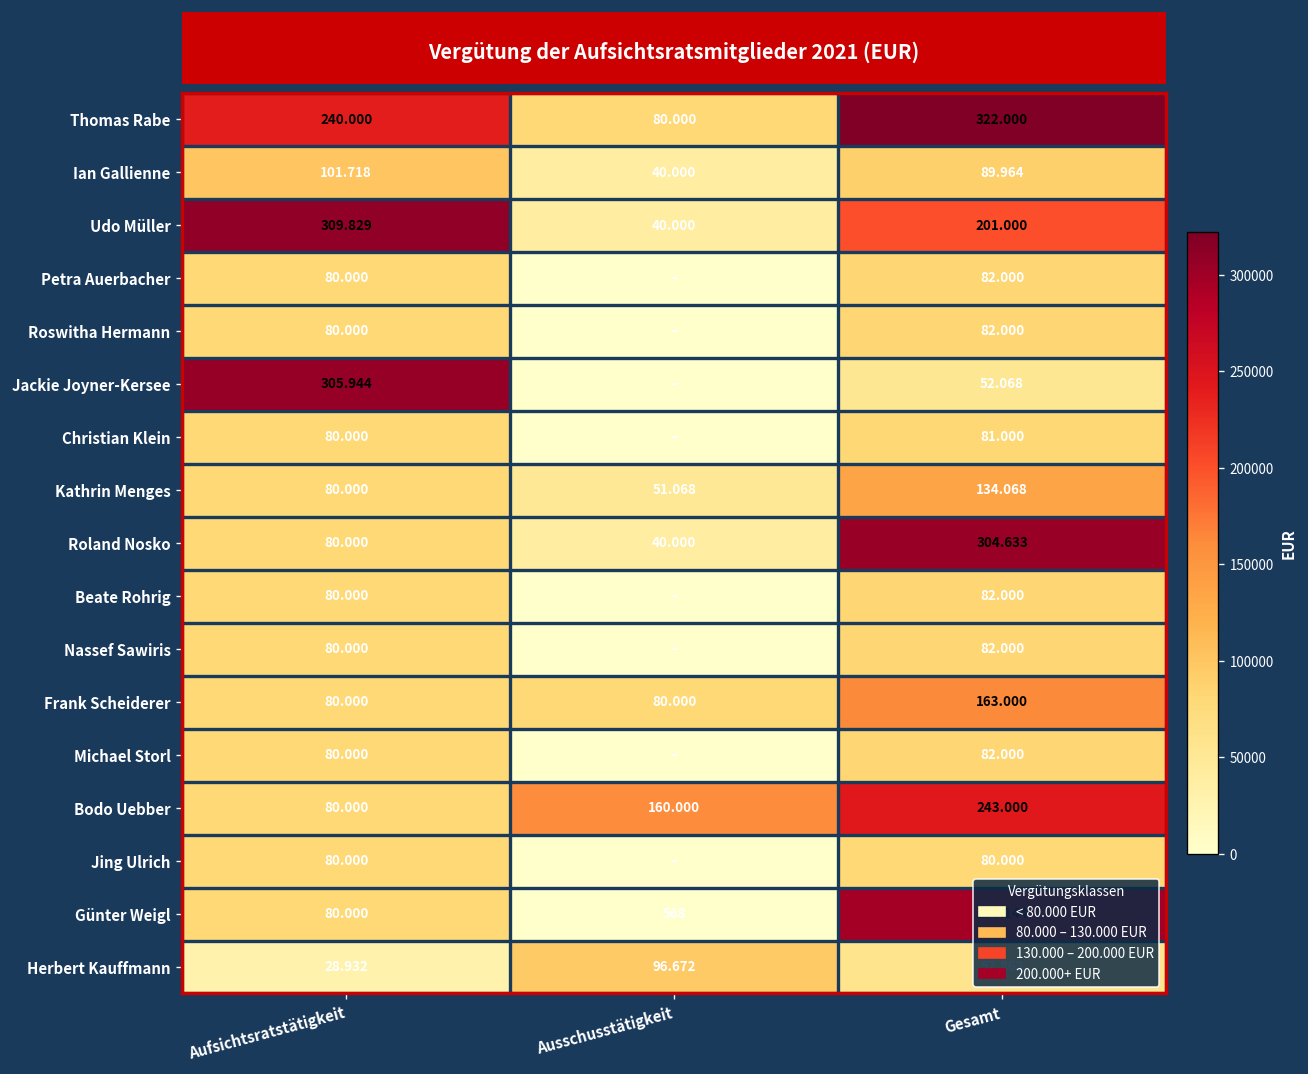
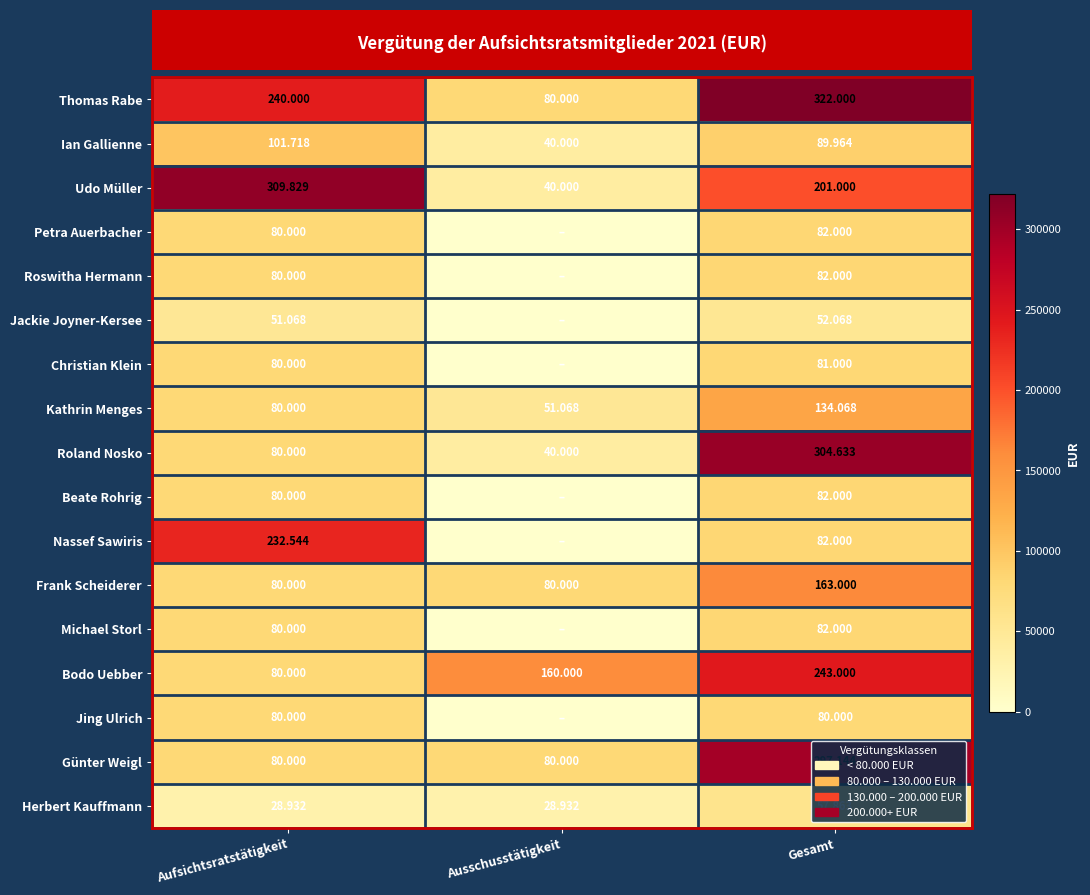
  {
    "Thomas Rabe": {
      "Aufsichtsratstätigkeit": 240.000,
      "Ausschusstätigkeit": 80.000,
      "Gesamt": 322.000
    },
    "Ian Gallienne": {
      "Aufsichtsratstätigkeit": 101.718,
      "Ausschusstätigkeit": 40.000,
      "Gesamt": 89.964
    },
    "Udo Müller": {
      "Aufsichtsratstätigkeit": 309.829,
      "Ausschusstätigkeit": 40.000,
      "Gesamt": 201.000
    },
    "Petra Auerbacher": {
      "Aufsichtsratstätigkeit": 80.000,
      "Gesamt": 82.000
    },
    "Roswitha Hermann": {
      "Aufsichtsratstätigkeit": 80.000,
      "Gesamt": 82.000
    },
    "Jackie Joyner-Kersee": {
-     "Aufsichtsratstätigkeit": 305.944,
+     "Aufsichtsratstätigkeit": 51.068,
      "Gesamt": 52.068
    },
    "Christian Klein": {
      "Aufsichtsratstätigkeit": 80.000,
      "Gesamt": 81.000
    },
    "Kathrin Menges": {
      "Aufsichtsratstätigkeit": 80.000,
      "Ausschusstätigkeit": 51.068,
      "Gesamt": 134.068
    },
    "Roland Nosko": {
      "Aufsichtsratstätigkeit": 80.000,
      "Ausschusstätigkeit": 40.000,
      "Gesamt": 304.633
    },
    "Beate Rohrig": {
      "Aufsichtsratstätigkeit": 80.000,
      "Gesamt": 82.000
    },
    "Nassef Sawiris": {
-     "Aufsichtsratstätigkeit": 80.000,
+     "Aufsichtsratstätigkeit": 232.544,
      "Gesamt": 82.000
    },
    "Frank Scheiderer": {
      "Aufsichtsratstätigkeit": 80.000,
      "Ausschusstätigkeit": 80.000,
      "Gesamt": 163.000
    },
    "Michael Storl": {
      "Aufsichtsratstätigkeit": 80.000,
      "Gesamt": 82.000
    },
    "Bodo Uebber": {
      "Aufsichtsratstätigkeit": 80.000,
      "Ausschusstätigkeit": 160.000,
      "Gesamt": 243.000
    },
    "Jing Ulrich": {
      "Aufsichtsratstätigkeit": 80.000,
      "Gesamt": 80.000
    },
    "Günter Weigl": {
      "Aufsichtsratstätigkeit": 80.000,
-     "Ausschusstätigkeit": 568
+     "Ausschusstätigkeit": 80.000
    },
    "Herbert Kauffmann": {
      "Aufsichtsratstätigkeit": 28.932,
-     "Ausschusstätigkeit": 96.672
+     "Ausschusstätigkeit": 28.932
    }
  }
